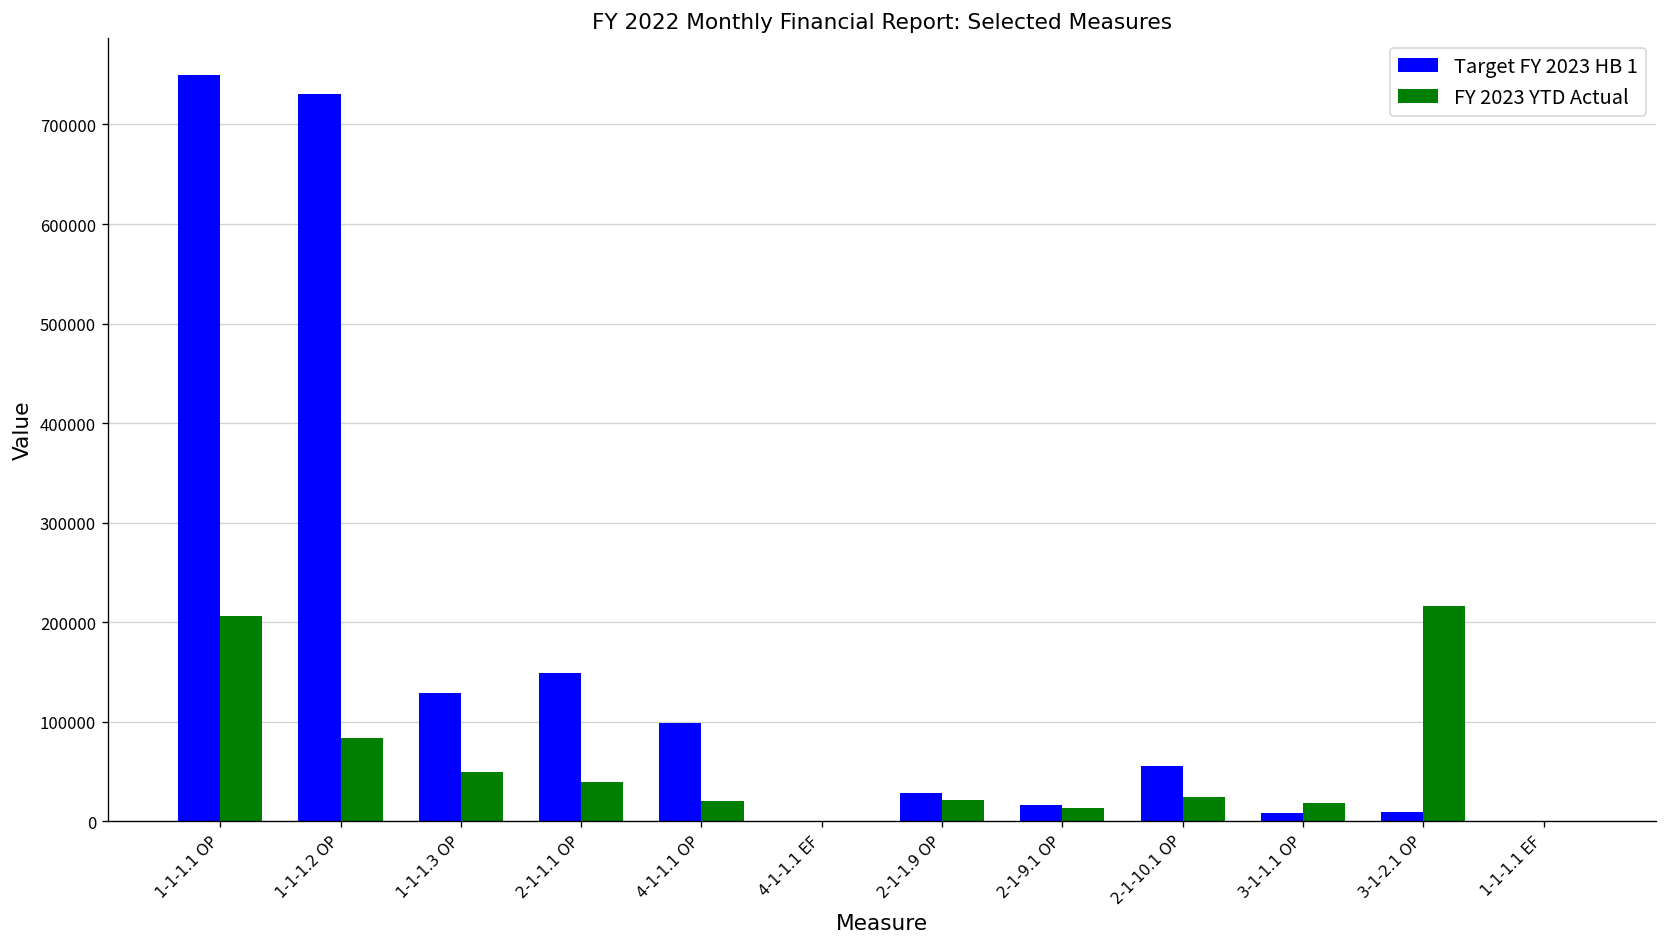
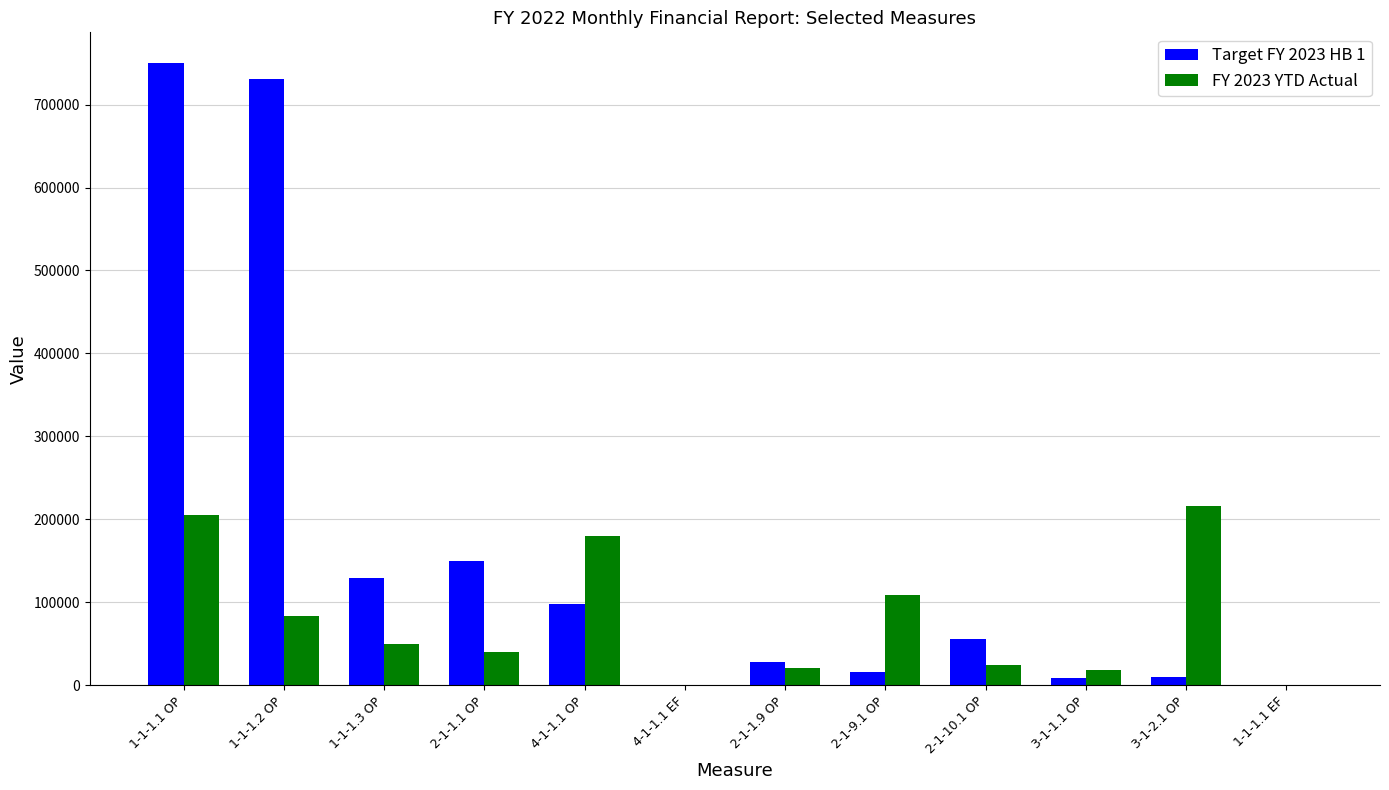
  {
    "Target FY 2023 HB 1": {
      "1-1-1.1 OP": 750000,
      "1-1-1.2 OP": 730000,
      "1-1-1.3 OP": 130000,
      "2-1-1.1 OP": 150000,
      "4-1-1.1 OP": 100000,
      "2-1-1.9 OP": 30000,
      "2-1-9.1 OP": 20000,
      "2-1-10.1 OP": 60000,
      "3-1-1.1 OP": 10000,
      "3-1-2.1 OP": 10000
    },
    "FY 2023 YTD Actual": {
      "1-1-1.1 OP": 210000,
      "1-1-1.2 OP": 80000,
      "1-1-1.3 OP": 50000,
      "2-1-1.1 OP": 40000,
-     "4-1-1.1 OP": 20000,
+     "4-1-1.1 OP": 180000,
      "2-1-1.9 OP": 20000,
-     "2-1-9.1 OP": 10000,
+     "2-1-9.1 OP": 110000,
      "2-1-10.1 OP": 20000,
      "3-1-1.1 OP": 20000,
      "3-1-2.1 OP": 220000
    }
  }
